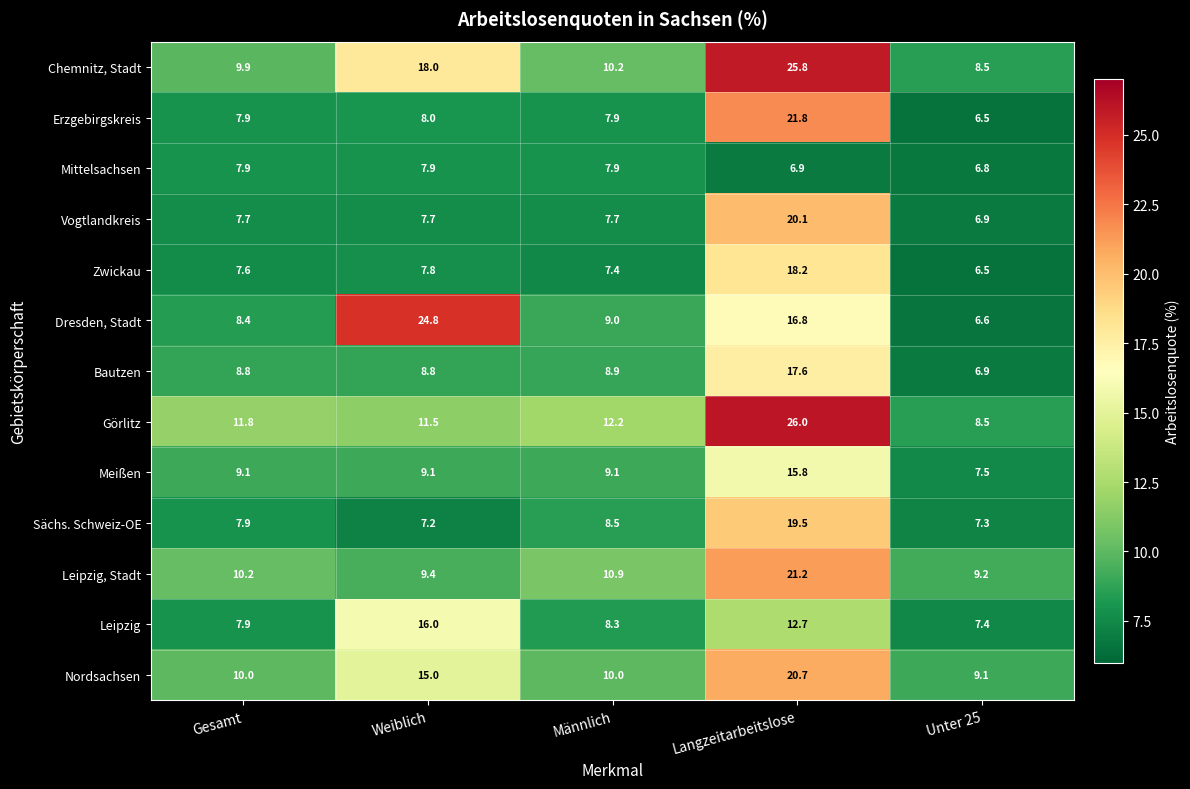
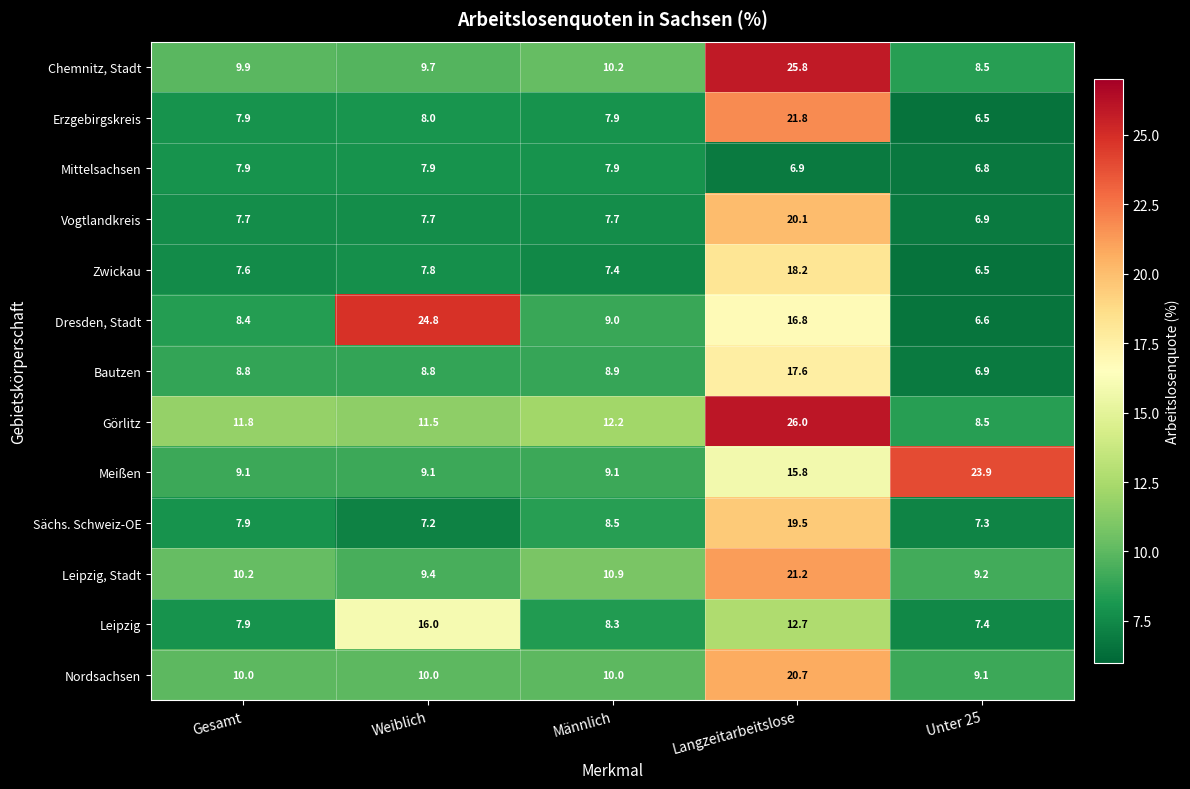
  {
    "Chemnitz, Stadt": {
      "Gesamt": 9.9,
-     "Weiblich": 18.0,
+     "Weiblich": 9.7,
      "Männlich": 10.2,
      "Langzeitarbeitslose": 25.8,
      "Unter 25": 8.5
    },
    "Erzgebirgskreis": {
      "Gesamt": 7.9,
      "Weiblich": 8.0,
      "Männlich": 7.9,
      "Langzeitarbeitslose": 21.8,
      "Unter 25": 6.5
    },
    "Mittelsachsen": {
      "Gesamt": 7.9,
      "Weiblich": 7.9,
      "Männlich": 7.9,
      "Langzeitarbeitslose": 6.9,
      "Unter 25": 6.8
    },
    "Vogtlandkreis": {
      "Gesamt": 7.7,
      "Weiblich": 7.7,
      "Männlich": 7.7,
      "Langzeitarbeitslose": 20.1,
      "Unter 25": 6.9
    },
    "Zwickau": {
      "Gesamt": 7.6,
      "Weiblich": 7.8,
      "Männlich": 7.4,
      "Langzeitarbeitslose": 18.2,
      "Unter 25": 6.5
    },
    "Dresden, Stadt": {
      "Gesamt": 8.4,
      "Weiblich": 24.8,
      "Männlich": 9.0,
      "Langzeitarbeitslose": 16.8,
      "Unter 25": 6.6
    },
    "Bautzen": {
      "Gesamt": 8.8,
      "Weiblich": 8.8,
      "Männlich": 8.9,
      "Langzeitarbeitslose": 17.6,
      "Unter 25": 6.9
    },
    "Görlitz": {
      "Gesamt": 11.8,
      "Weiblich": 11.5,
      "Männlich": 12.2,
      "Langzeitarbeitslose": 26.0,
      "Unter 25": 8.5
    },
    "Meißen": {
      "Gesamt": 9.1,
      "Weiblich": 9.1,
      "Männlich": 9.1,
      "Langzeitarbeitslose": 15.8,
-     "Unter 25": 7.5
+     "Unter 25": 23.9
    },
    "Sächs. Schweiz-OE": {
      "Gesamt": 7.9,
      "Weiblich": 7.2,
      "Männlich": 8.5,
      "Langzeitarbeitslose": 19.5,
      "Unter 25": 7.3
    },
    "Leipzig, Stadt": {
      "Gesamt": 10.2,
      "Weiblich": 9.4,
      "Männlich": 10.9,
      "Langzeitarbeitslose": 21.2,
      "Unter 25": 9.2
    },
    "Leipzig": {
      "Gesamt": 7.9,
      "Weiblich": 16.0,
      "Männlich": 8.3,
      "Langzeitarbeitslose": 12.7,
      "Unter 25": 7.4
    },
    "Nordsachsen": {
      "Gesamt": 10.0,
-     "Weiblich": 15.0,
+     "Weiblich": 10.0,
      "Männlich": 10.0,
      "Langzeitarbeitslose": 20.7,
      "Unter 25": 9.1
    }
  }
